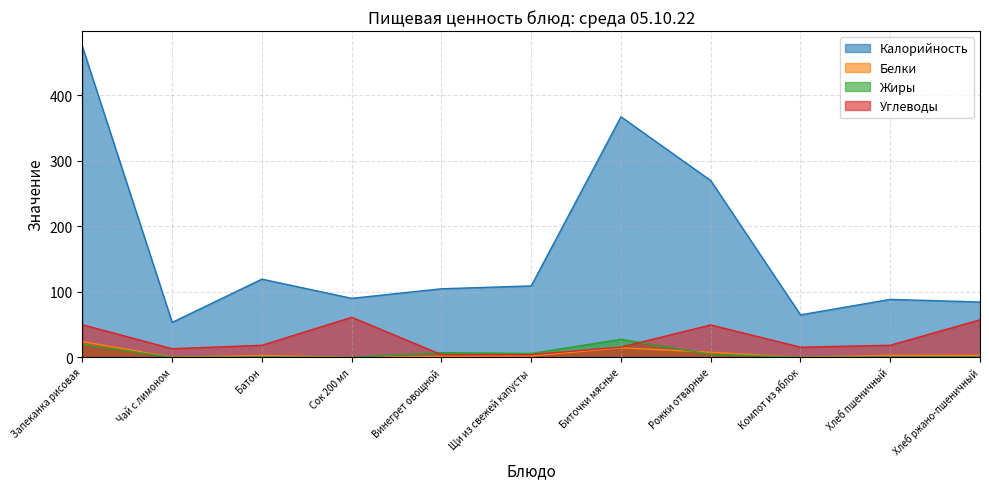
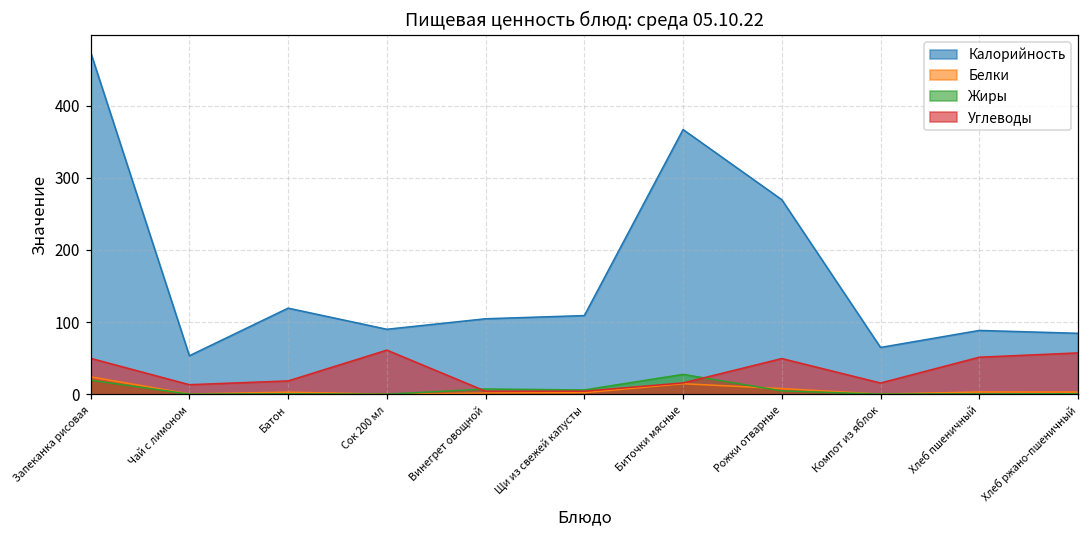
  {
    "Калорийность": {
      "Запеканка рисовая": 470,
      "Чай с лимоном": 50,
      "Батон": 120,
      "Сок 200 мл": 90,
      "Винегрет овощной": 100,
      "Щи из свежей капусты": 110,
      "Биточки мясные": 370,
      "Рожки отварные": 270,
      "Компот из яблок": 60,
      "Хлеб пшеничный": 90,
      "Хлеб ржано-пшеничный": 80
    },
    "Белки": {
      "Запеканка рисовая": 20
    },
    "Жиры": {
      "Запеканка рисовая": 20,
      "Биточки мясные": 30
    },
    "Углеводы": {
      "Запеканка рисовая": 50,
      "Чай с лимоном": 10,
      "Батон": 20,
      "Сок 200 мл": 60,
      "Рожки отварные": 50,
      "Компот из яблок": 20,
-     "Хлеб пшеничный": 20,
+     "Хлеб пшеничный": 50,
      "Хлеб ржано-пшеничный": 60
    }
  }
